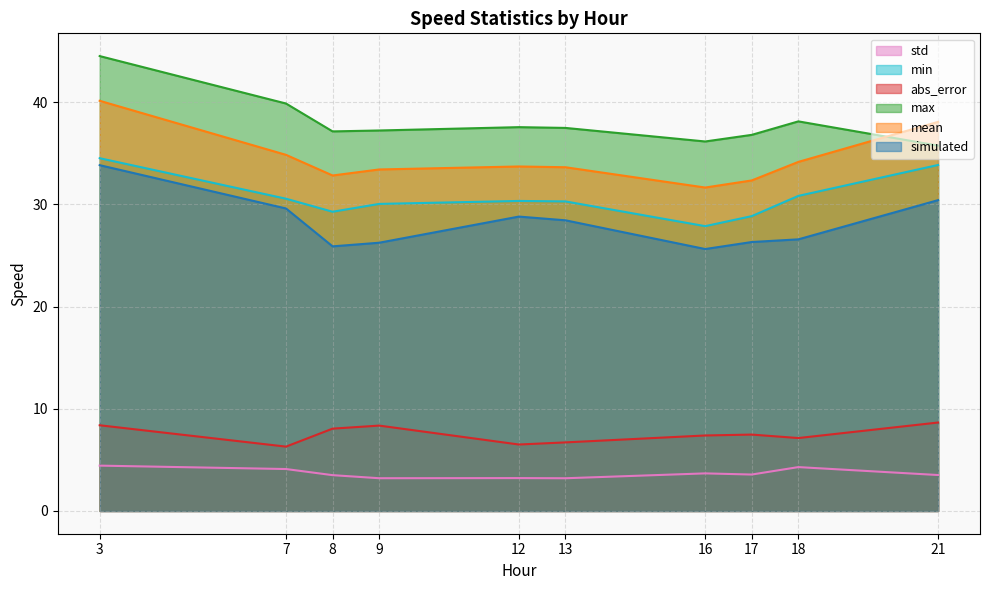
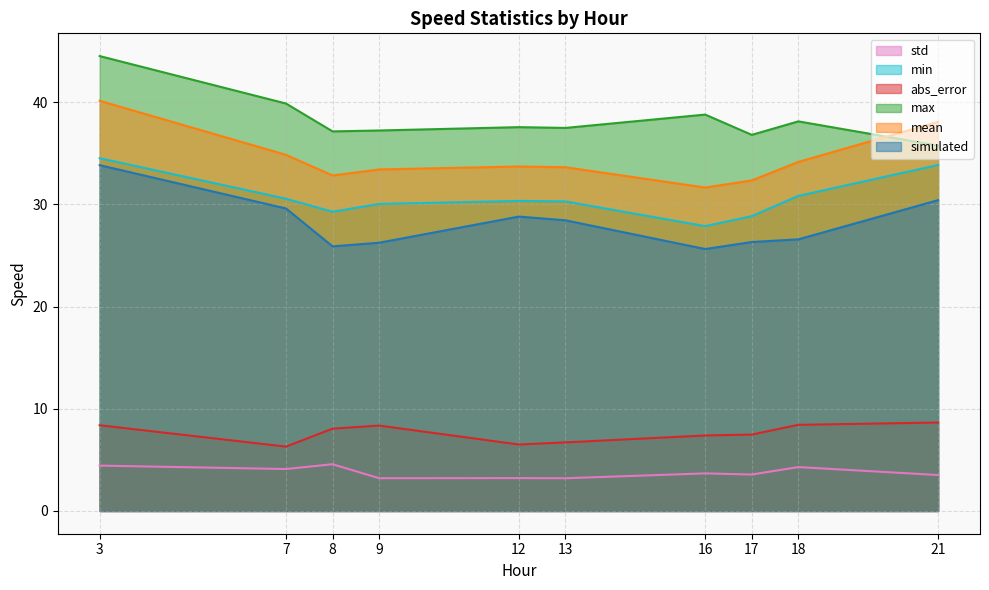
  {
    "std": {
      "3": 4.4,
      "7": 4.1,
-     "8": 3.5,
+     "8": 4.6,
      "9": 3.2,
      "12": 3.2,
      "13": 3.2,
      "16": 3.7,
      "17": 3.6,
      "18": 4.3,
      "21": 3.5
    },
    "abs_error": {
      "3": 8.4,
      "7": 6.3,
      "8": 8.1,
      "9": 8.4,
      "12": 6.5,
      "13": 6.7,
      "16": 7.4,
      "17": 7.5,
-     "18": 7.1,
+     "18": 8.4,
      "21": 8.7
    },
    "max": {
      "3": 44.5,
      "7": 39.9,
      "8": 37.1,
      "9": 37.2,
      "12": 37.6,
      "13": 37.5,
-     "16": 36.2,
+     "16": 38.8,
      "17": 36.8,
      "18": 38.1
    },
    "mean": {
      "3": 40.1,
      "7": 34.8,
      "8": 32.8,
      "9": 33.4,
      "12": 33.7,
      "13": 33.6,
      "16": 31.6,
      "17": 32.3,
      "18": 34.2
    }
  }
